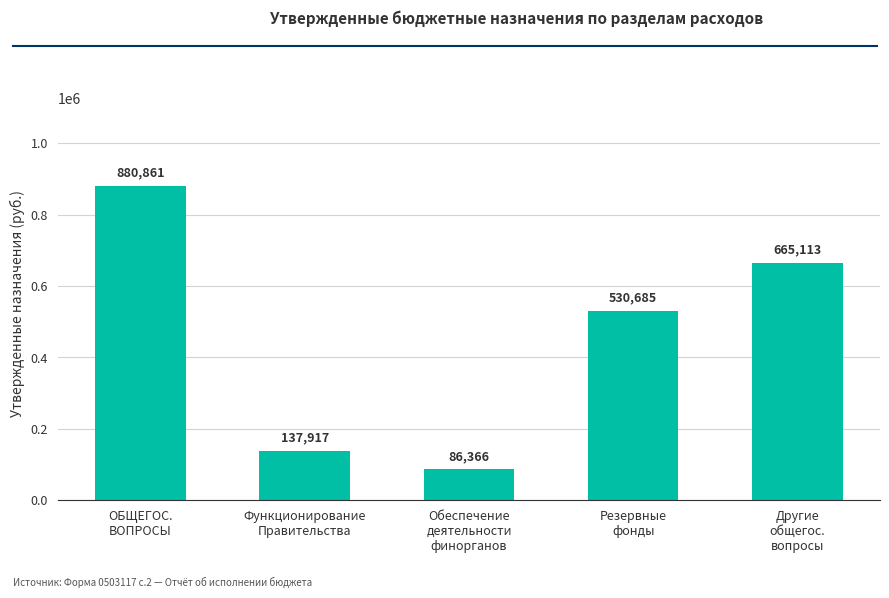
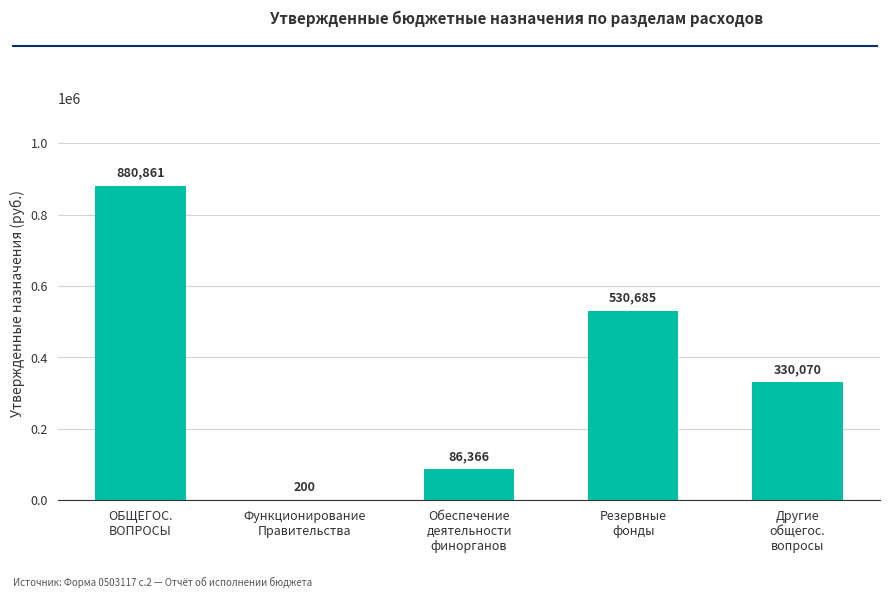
  {
    "ОБЩЕГОС. ВОПРОСЫ": "880,861",
-   "Функционирование Правительства": "137,917",
+   "Функционирование Правительства": "200",
    "Обеспечение деятельности финорганов": "86,366",
    "Резервные фонды": "530,685",
-   "Другие общегос. вопросы": "665,113"
+   "Другие общегос. вопросы": "330,070"
  }
